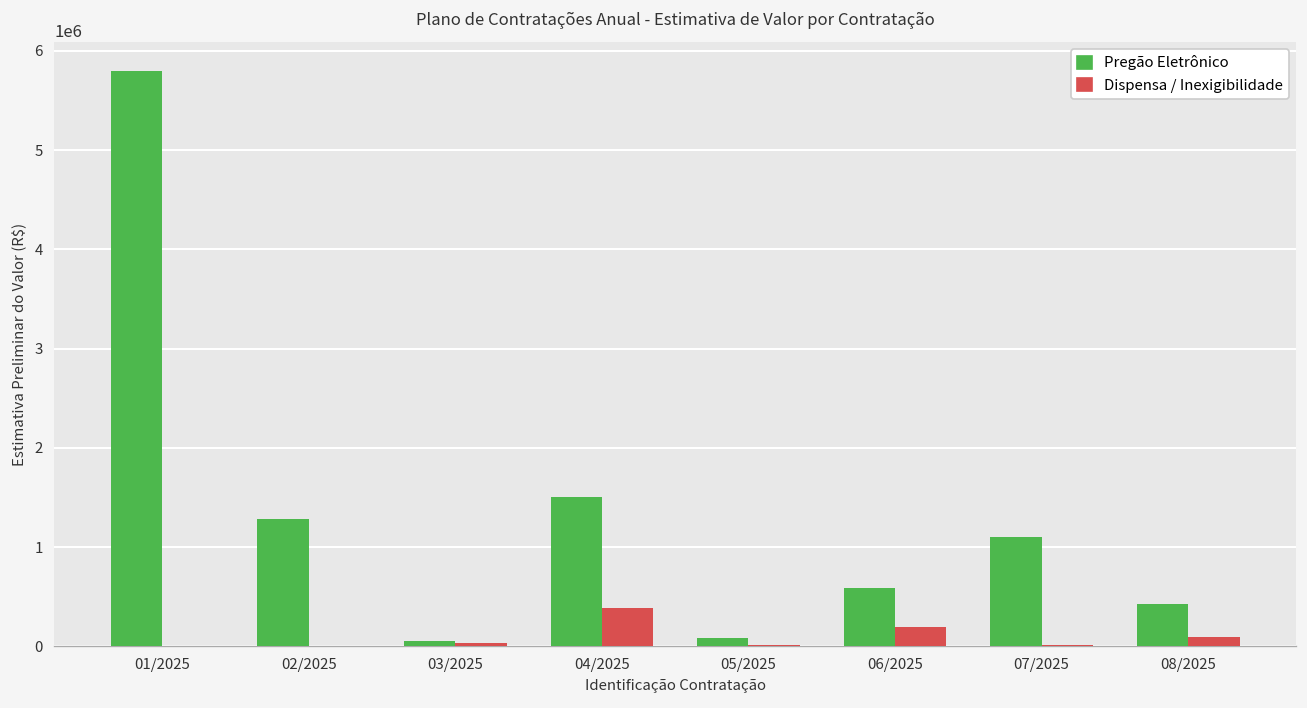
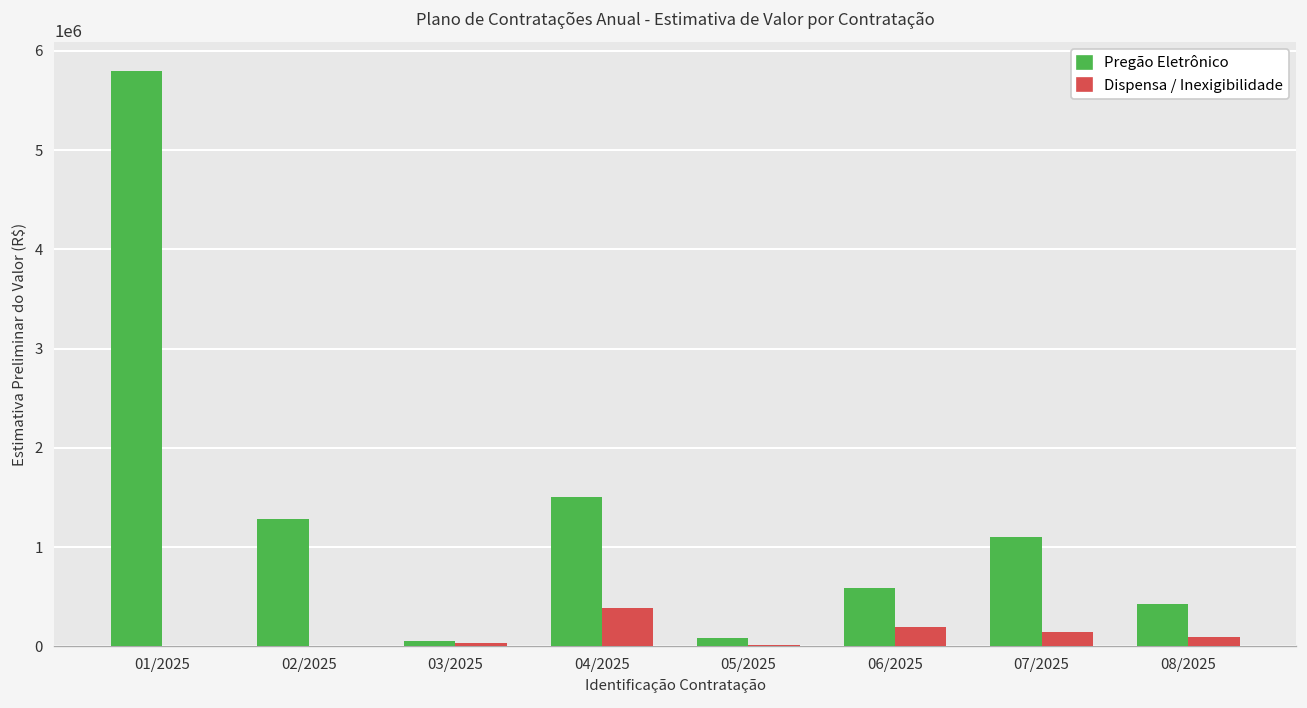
  {
    "Pregão Eletrônico": {
      "01/2025": 5800000,
      "02/2025": 1300000,
      "03/2025": 100000,
      "04/2025": 1500000,
      "05/2025": 100000,
      "06/2025": 600000,
      "07/2025": 1100000,
      "08/2025": 400000
    },
    "Dispensa / Inexigibilidade": {
      "03/2025": 0,
      "04/2025": 400000,
      "06/2025": 200000,
-     "07/2025": 0,
+     "07/2025": 100000,
      "08/2025": 100000
    }
  }
